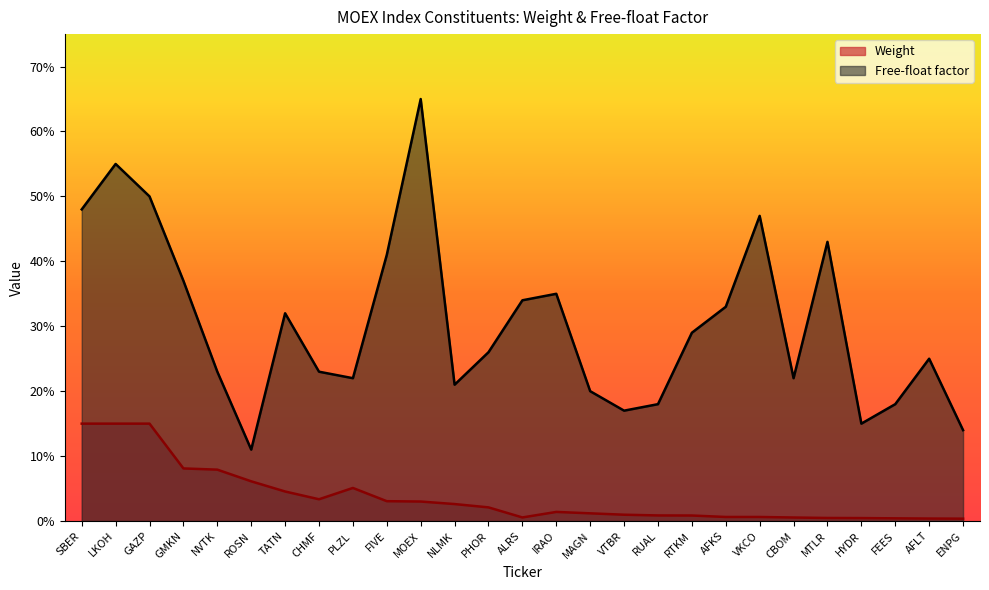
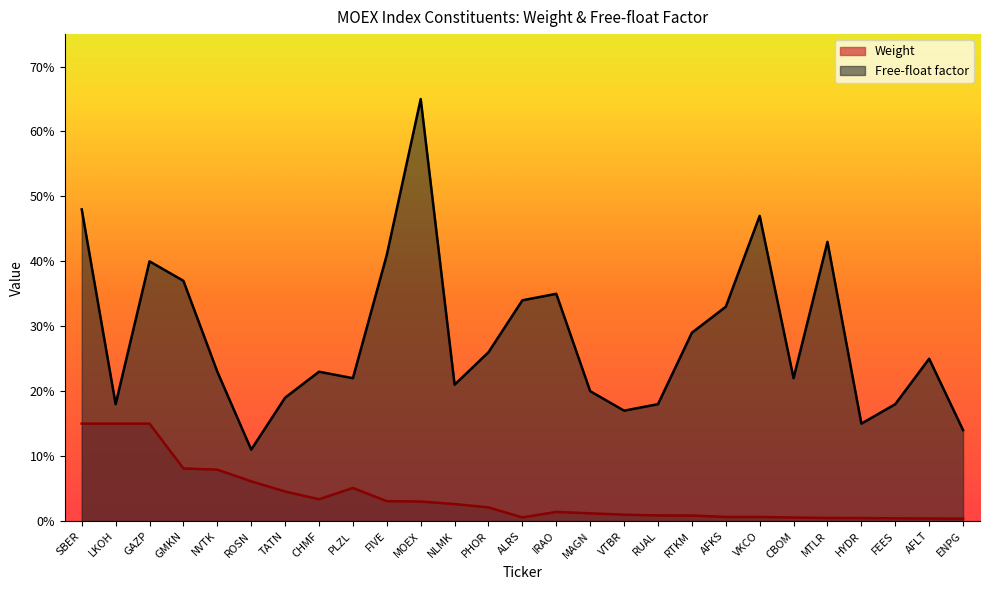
  {
    "Weight": {
      "SBER": "15%",
      "LKOH": "15%",
      "GAZP": "15%",
      "GMKN": "8%",
      "NVTK": "8%",
      "ROSN": "6%",
      "TATN": "5%",
      "CHMF": "3%",
      "PLZL": "5%",
      "FIVE": "3%",
      "MOEX": "3%",
      "NLMK": "3%",
      "PHOR": "2%",
      "ALRS": "1%",
      "IRAO": "1%",
      "MAGN": "1%",
      "VTBR": "1%",
      "RUAL": "1%",
      "RTKM": "1%",
      "AFKS": "1%",
      "VKCO": "1%",
      "CBOM": "1%",
      "MTLR": "0%",
      "HYDR": "0%",
      "FEES": "0%",
      "AFLT": "0%",
      "ENPG": "0%"
    },
    "Free-float factor": {
      "SBER": "48%",
-     "LKOH": "55%",
-     "GAZP": "50%",
+     "LKOH": "18%",
+     "GAZP": "40%",
      "GMKN": "37%",
      "NVTK": "23%",
      "ROSN": "11%",
-     "TATN": "32%",
+     "TATN": "19%",
      "CHMF": "23%",
      "PLZL": "22%",
      "FIVE": "41%",
      "MOEX": "65%",
      "NLMK": "21%",
      "PHOR": "26%",
      "ALRS": "34%",
      "IRAO": "35%",
      "MAGN": "20%",
      "VTBR": "17%",
      "RUAL": "18%",
      "RTKM": "29%",
      "AFKS": "33%",
      "VKCO": "47%",
      "CBOM": "22%",
      "MTLR": "43%",
      "HYDR": "15%",
      "FEES": "18%",
      "AFLT": "25%",
      "ENPG": "14%"
    }
  }
